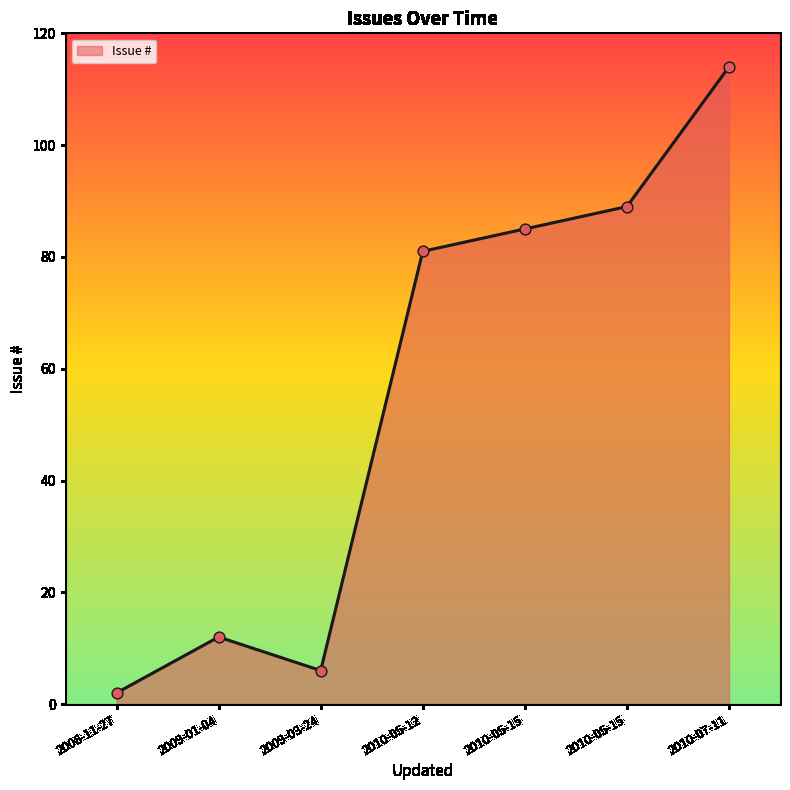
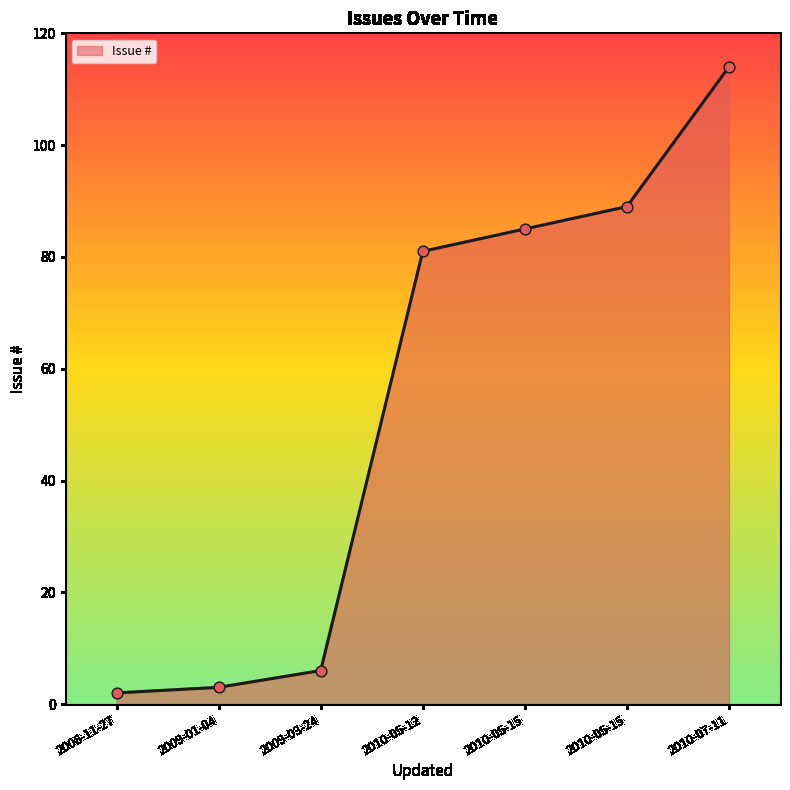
  {
    "2008-11-27": 2,
-   "2009-01-04": 12,
+   "2009-01-04": 3,
    "2009-03-24": 6,
    "2010-05-12": 81,
    "2010-07-11": 114
  }
